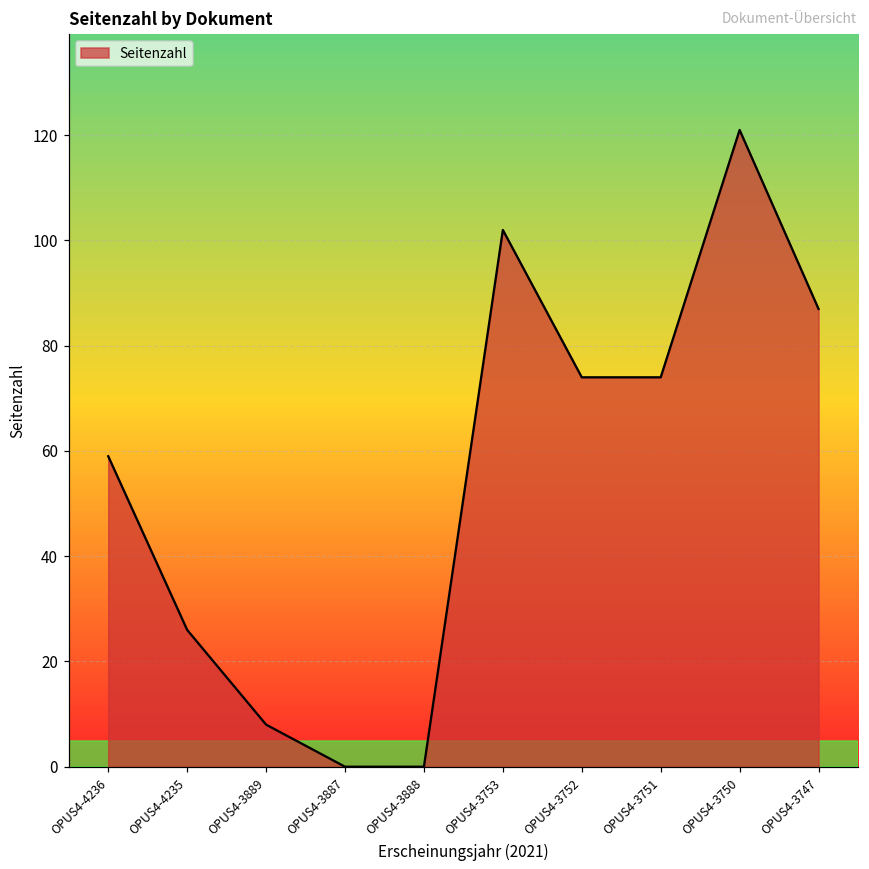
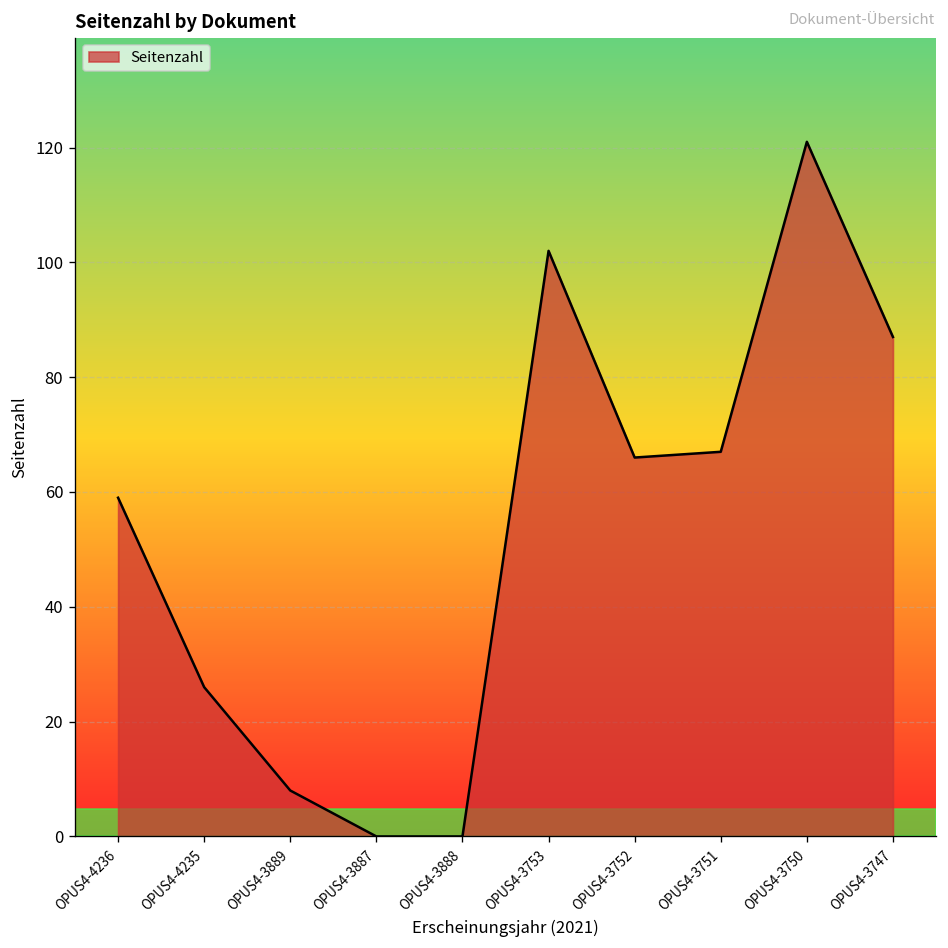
  {
    "OPUS4-4236": 59,
    "OPUS4-4235": 26,
    "OPUS4-3889": 8,
    "OPUS4-3753": 102,
-   "OPUS4-3752": 74,
-   "OPUS4-3751": 74,
+   "OPUS4-3752": 66,
+   "OPUS4-3751": 67,
    "OPUS4-3750": 121,
    "OPUS4-3747": 87
  }
